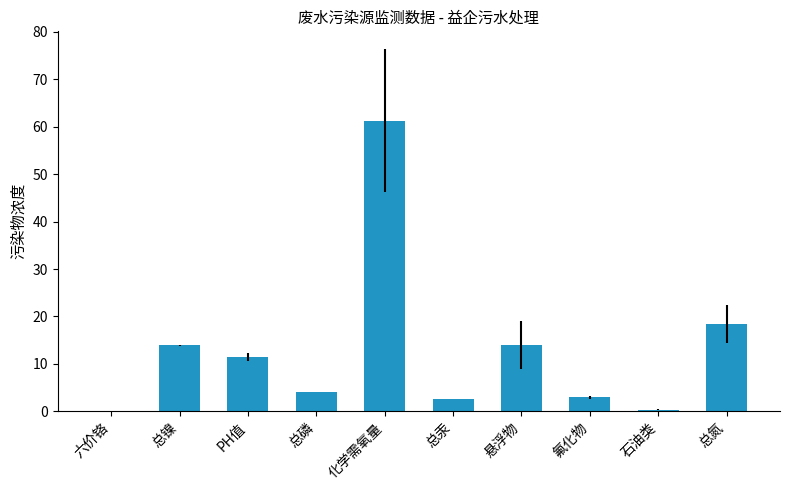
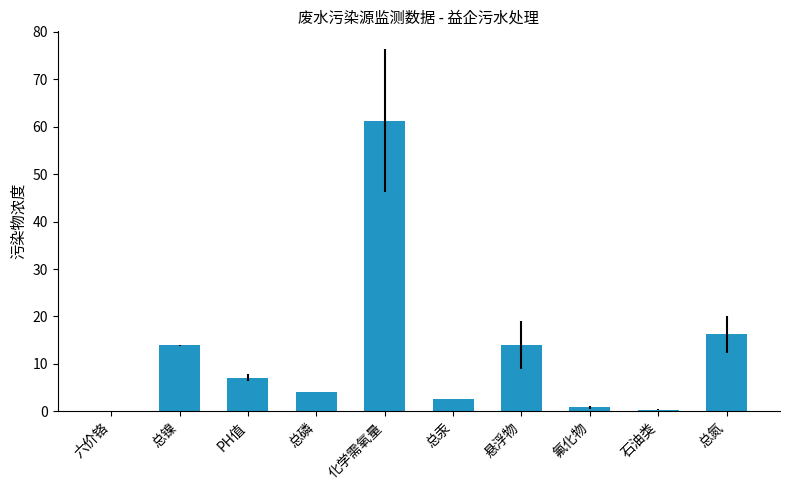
  {
    "总镍": 14,
-   "PH值": 11,
+   "PH值": 7,
    "总磷": 4,
    "化学需氧量": 61,
    "总汞": 3,
    "悬浮物": 14,
-   "氟化物": 3,
-   "总氮": 19
+   "氟化物": 1,
+   "总氮": 16
  }
